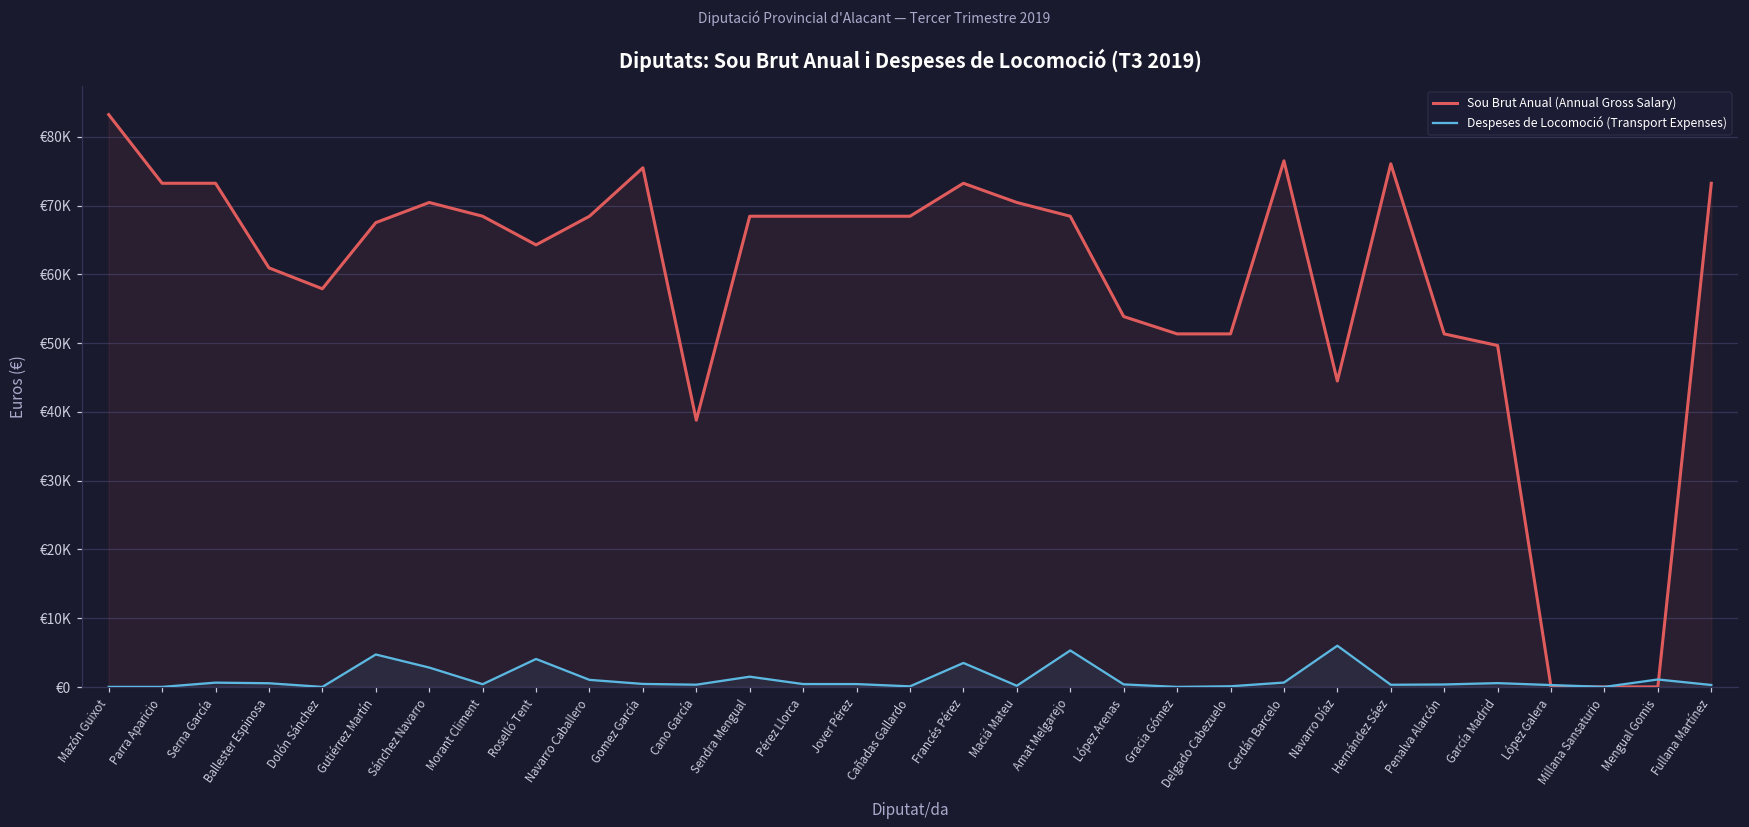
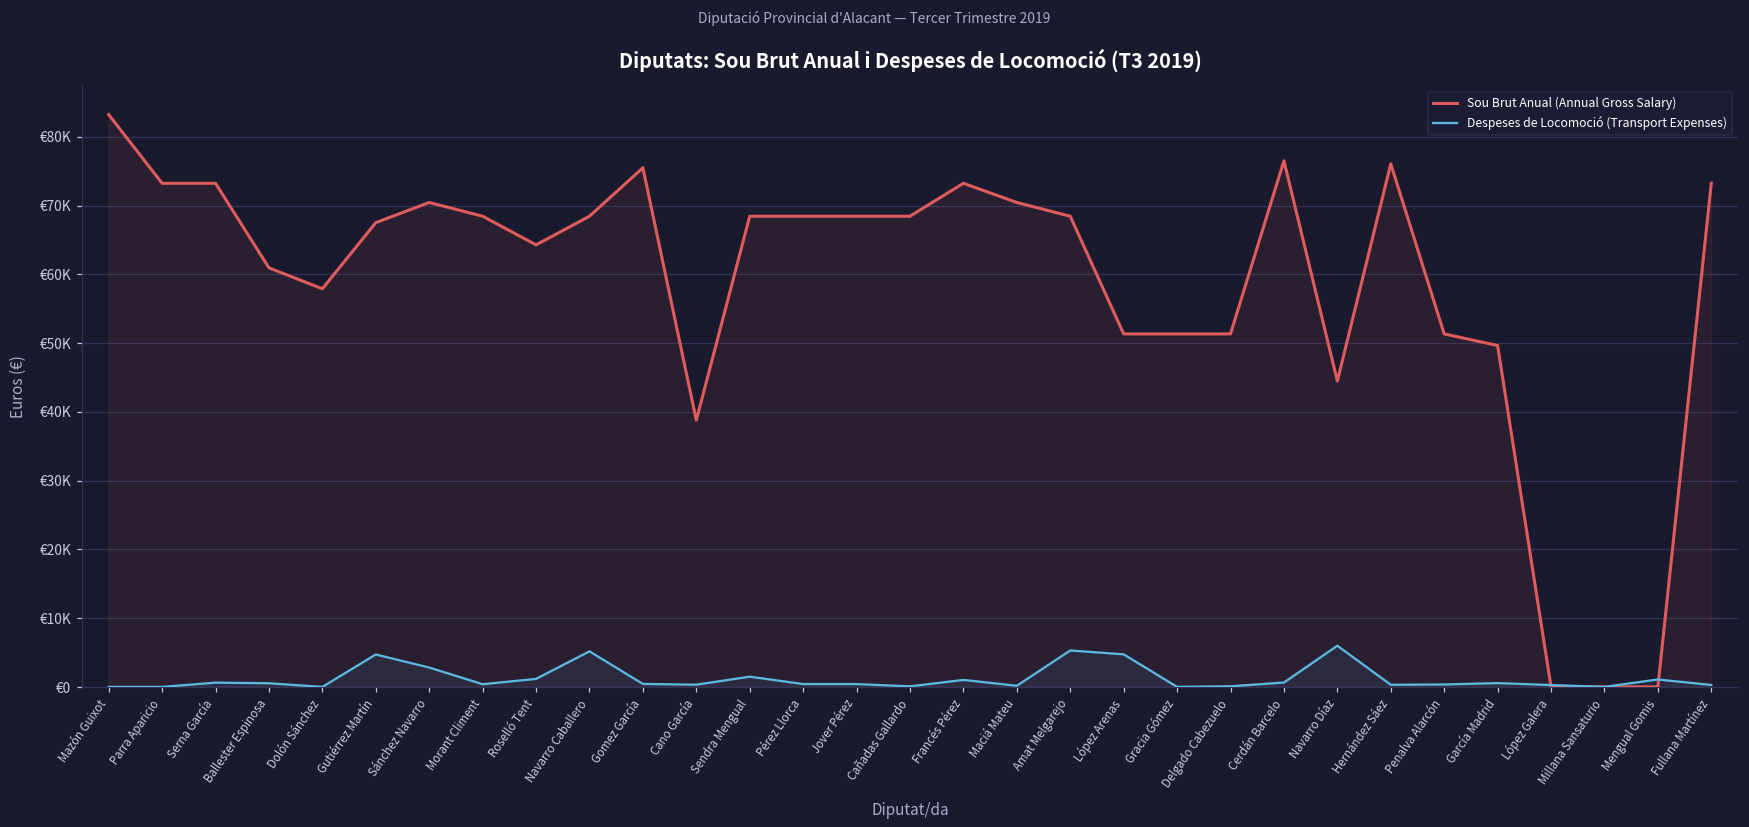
  {
    "Sou Brut Anual (Annual Gross Salary)": {
      "Mazón Guixot": "€83000",
      "Parra Aparicio": "€73000",
      "Serna García": "€73000",
      "Ballester Espinosa": "€61000",
      "Dolón Sánchez": "€58000",
      "Gutiérrez Martín": "€68000",
      "Sánchez Navarro": "€70000",
      "Morant Climent": "€68000",
      "Roselló Tent": "€64000",
      "Navarro Caballero": "€68000",
      "Gomez García": "€75000",
      "Cano García": "€39000",
      "Sendra Mengual": "€68000",
      "Pérez Llorca": "€68000",
      "Jover Pérez": "€68000",
      "Cañadas Gallardo": "€68000",
      "Francés Pérez": "€73000",
      "Maciá Mateu": "€70000",
      "Amat Melgarejo": "€68000",
-     "López Arenas": "€54000",
+     "López Arenas": "€51000",
      "Gracia Gómez": "€51000",
      "Delgado Cabezuelo": "€51000",
      "Cerdán Barcelo": "€77000",
      "Navarro Díaz": "€44000",
      "Hernández Sáez": "€76000",
      "Penalva Alarcón": "€51000",
      "García Madrid": "€50000",
      "Mengual Gomis": "€0",
      "Fullana Martínez": "€73000"
    },
    "Despeses de Locomoció (Transport Expenses)": {
      "Mazón Guixot": "€0",
      "Parra Aparicio": "€0",
      "Serna García": "€1000",
      "Ballester Espinosa": "€1000",
      "Dolón Sánchez": "€0",
      "Gutiérrez Martín": "€5000",
      "Sánchez Navarro": "€3000",
      "Morant Climent": "€0",
-     "Roselló Tent": "€4000",
-     "Navarro Caballero": "€1000",
+     "Roselló Tent": "€1000",
+     "Navarro Caballero": "€5000",
      "Gomez García": "€0",
      "Cano García": "€0",
      "Sendra Mengual": "€1000",
      "Pérez Llorca": "€0",
      "Jover Pérez": "€0",
      "Cañadas Gallardo": "€0",
-     "Francés Pérez": "€3000",
+     "Francés Pérez": "€1000",
      "Maciá Mateu": "€0",
      "Amat Melgarejo": "€5000",
-     "López Arenas": "€0",
+     "López Arenas": "€5000",
      "Gracia Gómez": "€0",
      "Delgado Cabezuelo": "€0",
      "Cerdán Barcelo": "€1000",
      "Navarro Díaz": "€6000",
      "Hernández Sáez": "€0",
      "Penalva Alarcón": "€0",
      "García Madrid": "€1000",
      "Mengual Gomis": "€1000",
      "Fullana Martínez": "€0"
    }
  }
